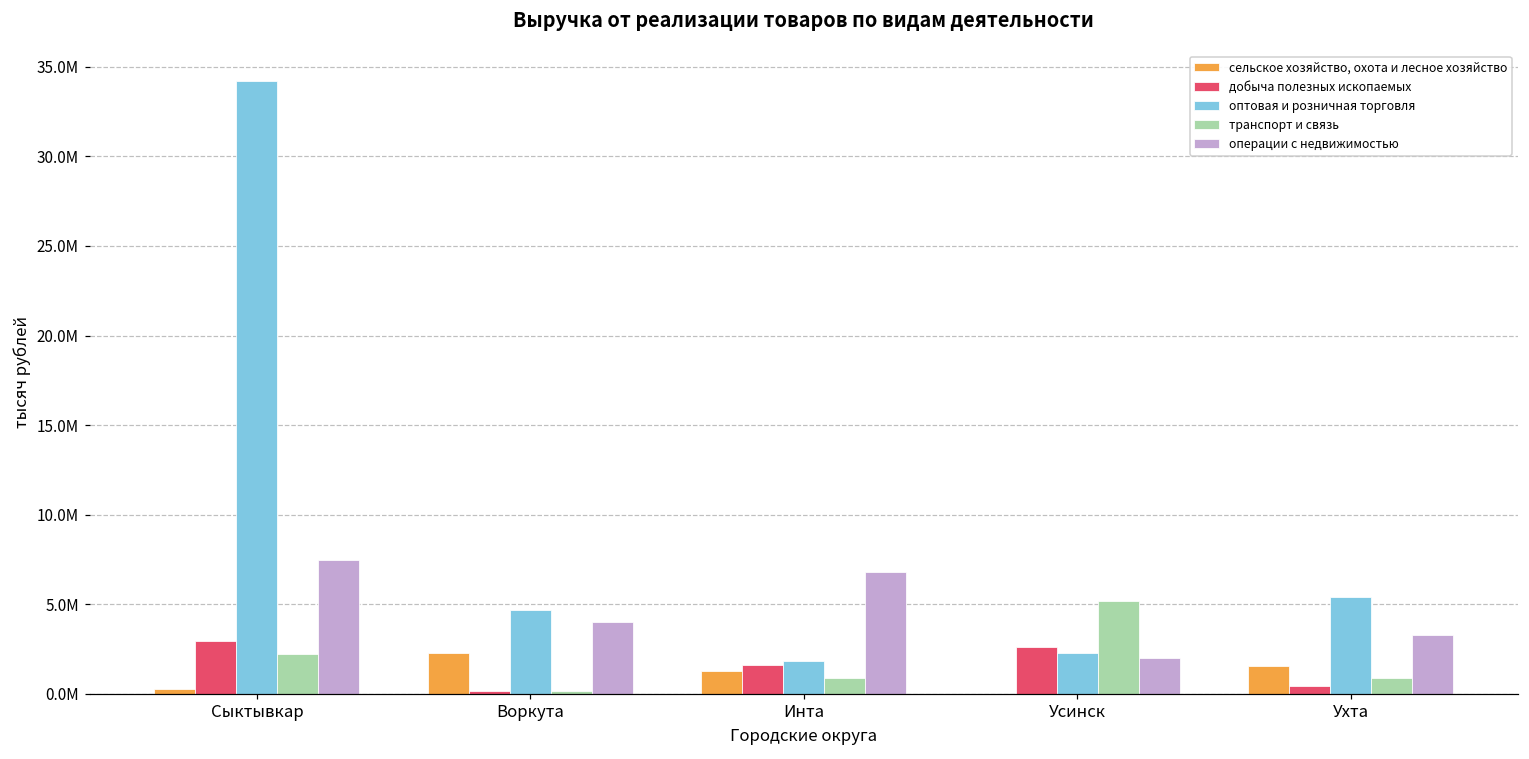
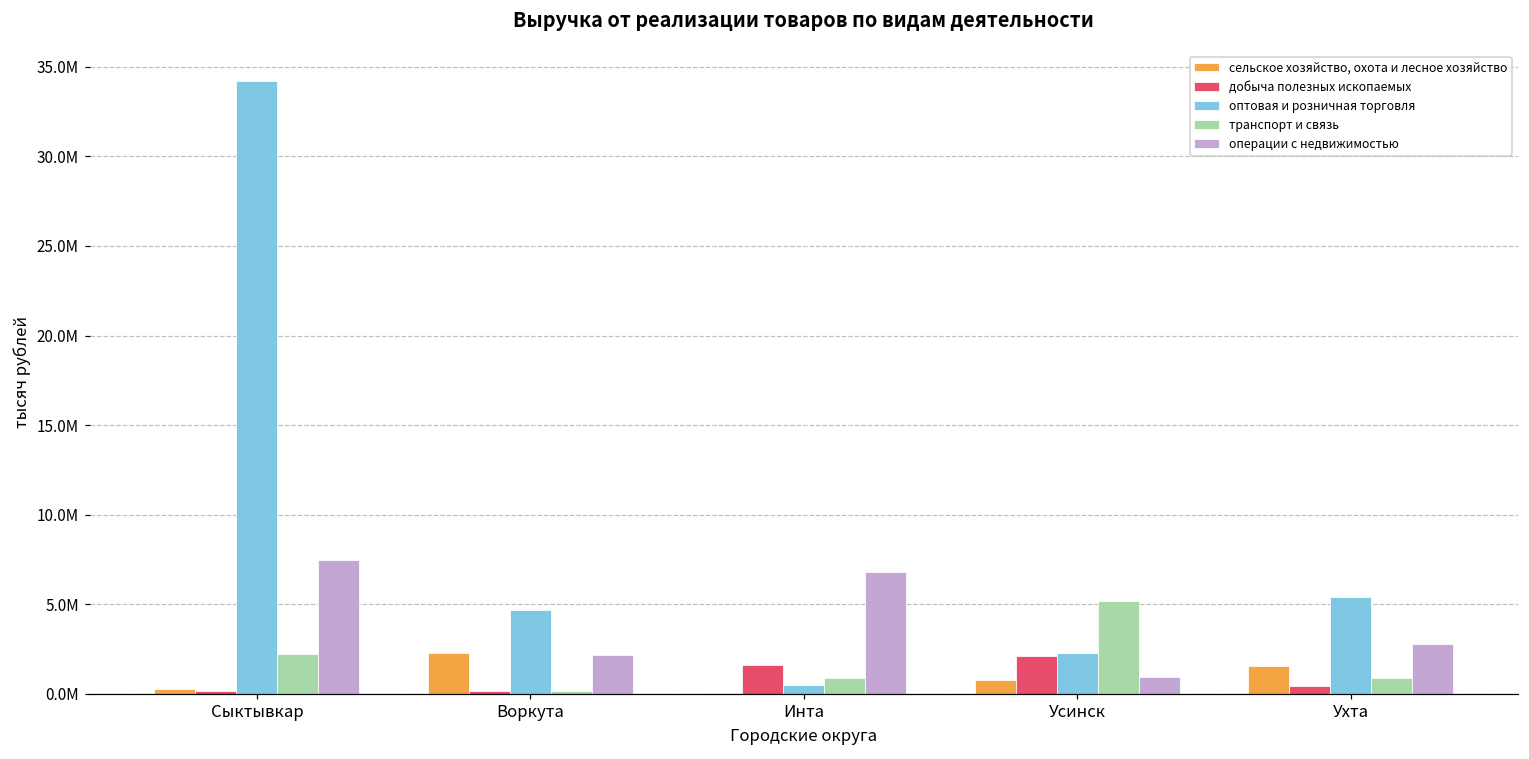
  {
    "сельское хозяйство, охота и лесное хозяйство": {
      "Сыктывкар": 300000,
      "Воркута": 2300000,
-     "Инта": 1300000,
-     "Усинск": 0,
+     "Инта": 0,
+     "Усинск": 800000,
      "Ухта": 1600000
    },
    "добыча полезных ископаемых": {
-     "Сыктывкар": 2900000,
+     "Сыктывкар": 200000,
      "Инта": 1600000,
-     "Усинск": 2600000,
+     "Усинск": 2100000,
      "Ухта": 400000
    },
    "оптовая и розничная торговля": {
      "Сыктывкар": 34200000,
      "Воркута": 4700000,
-     "Инта": 1800000,
+     "Инта": 500000,
      "Усинск": 2300000,
      "Ухта": 5400000
    },
    "транспорт и связь": {
      "Сыктывкар": 2200000,
      "Воркута": 200000,
      "Инта": 900000,
      "Усинск": 5200000,
      "Ухта": 900000
    },
    "операции с недвижимостью": {
      "Сыктывкар": 7500000,
-     "Воркута": 4000000,
+     "Воркута": 2200000,
      "Инта": 6800000,
-     "Усинск": 2000000,
-     "Ухта": 3300000
+     "Усинск": 1000000,
+     "Ухта": 2800000
    }
  }
